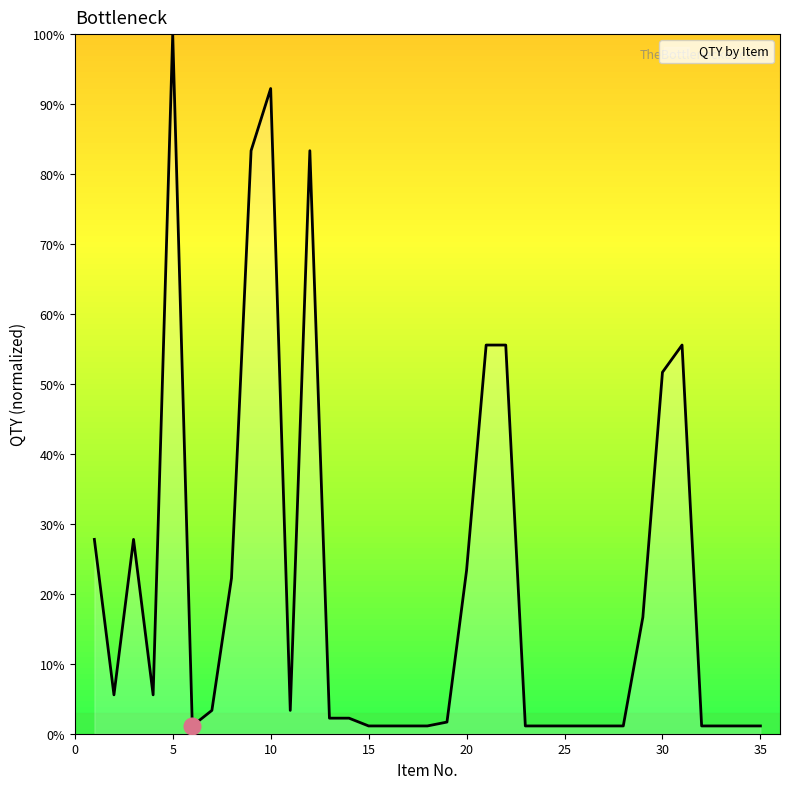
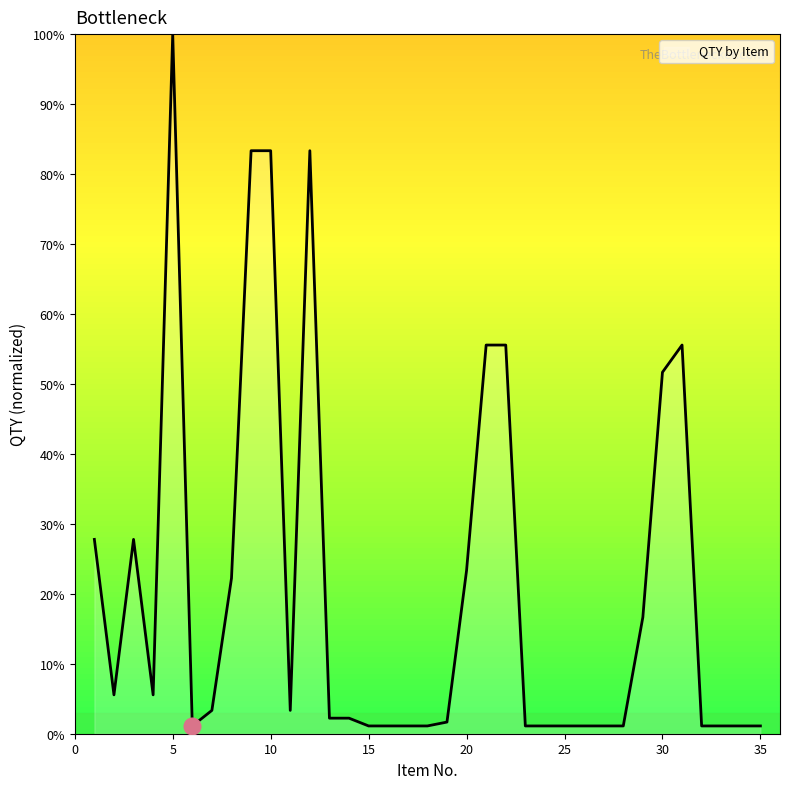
  {
    "QTY by Item": {
      "5": "100%",
-     "10": "92%",
+     "10": "83%",
      "20": "23%",
      "30": "52%"
    }
  }
